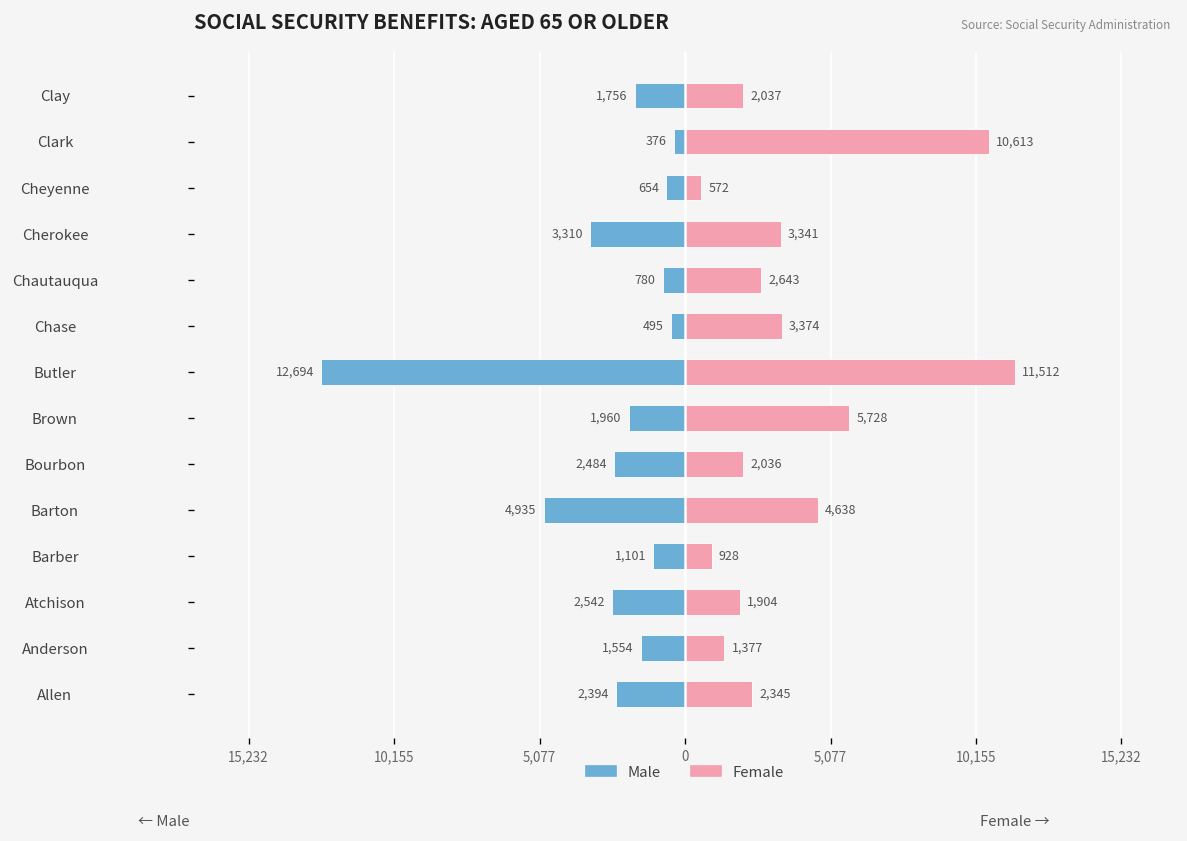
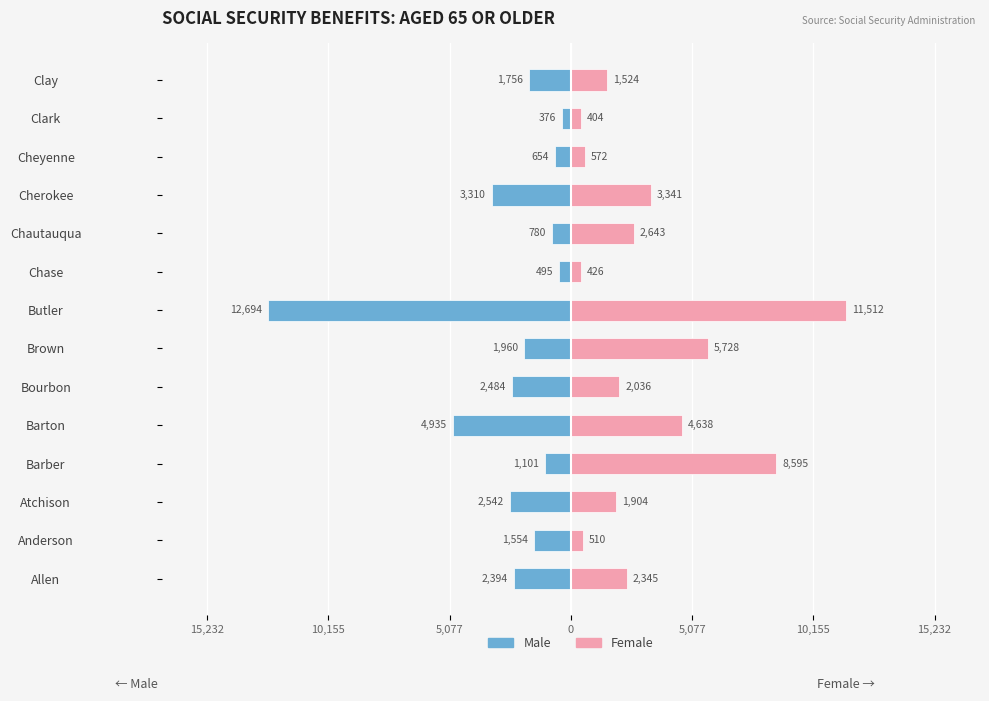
  {
    "Female": {
-     "Clay": "2,037",
-     "Clark": "10,613",
+     "Clay": "1,524",
+     "Clark": "404",
      "Cheyenne": "572",
      "Cherokee": "3,341",
      "Chautauqua": "2,643",
-     "Chase": "3,374",
+     "Chase": "426",
      "Butler": "11,512",
      "Brown": "5,728",
      "Bourbon": "2,036",
      "Barton": "4,638",
-     "Barber": "928",
+     "Barber": "8,595",
      "Atchison": "1,904",
-     "Anderson": "1,377",
+     "Anderson": "510",
      "Allen": "2,345"
    }
  }
